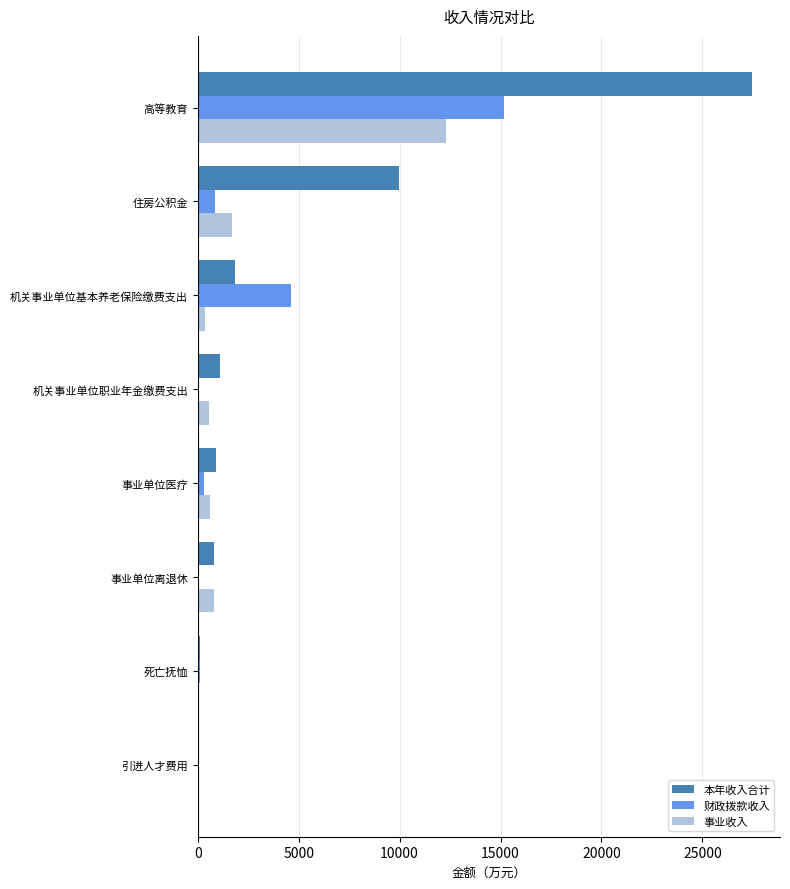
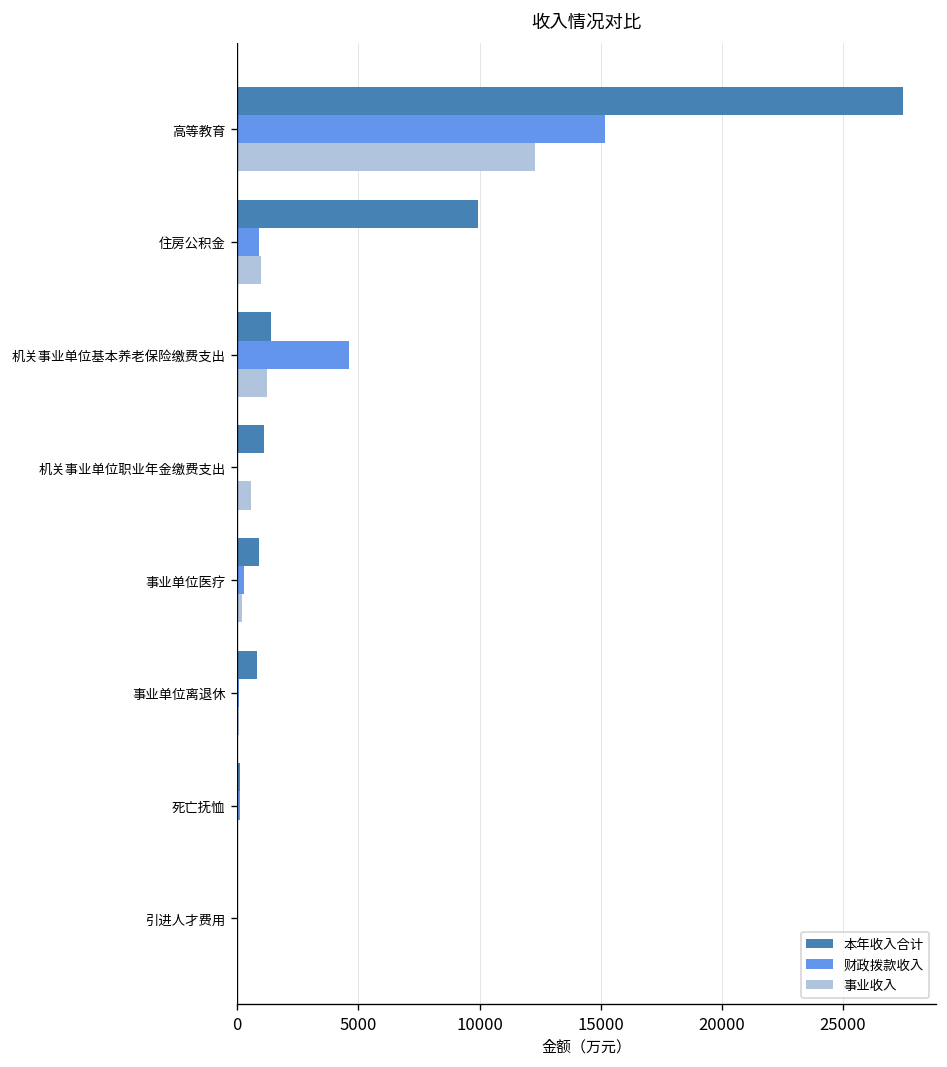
  {
    "本年收入合计": {
      "高等教育": 27500,
      "住房公积金": 10000,
-     "机关事业单位基本养老保险缴费支出": 1900,
+     "机关事业单位基本养老保险缴费支出": 1400,
      "机关事业单位职业年金缴费支出": 1100,
      "事业单位医疗": 900,
      "事业单位离退休": 800
    },
    "财政拨款收入": {
      "高等教育": 15200,
      "住房公积金": 900,
      "机关事业单位基本养老保险缴费支出": 4600,
      "机关事业单位职业年金缴费支出": 0,
      "事业单位医疗": 300
    },
    "事业收入": {
      "高等教育": 12300,
-     "住房公积金": 1700,
-     "机关事业单位基本养老保险缴费支出": 400,
+     "住房公积金": 1000,
+     "机关事业单位基本养老保险缴费支出": 1200,
      "机关事业单位职业年金缴费支出": 600,
-     "事业单位医疗": 600,
-     "事业单位离退休": 800,
+     "事业单位医疗": 200,
+     "事业单位离退休": 100,
      "死亡抚恤": 0,
      "引进人才费用": 0
    }
  }
